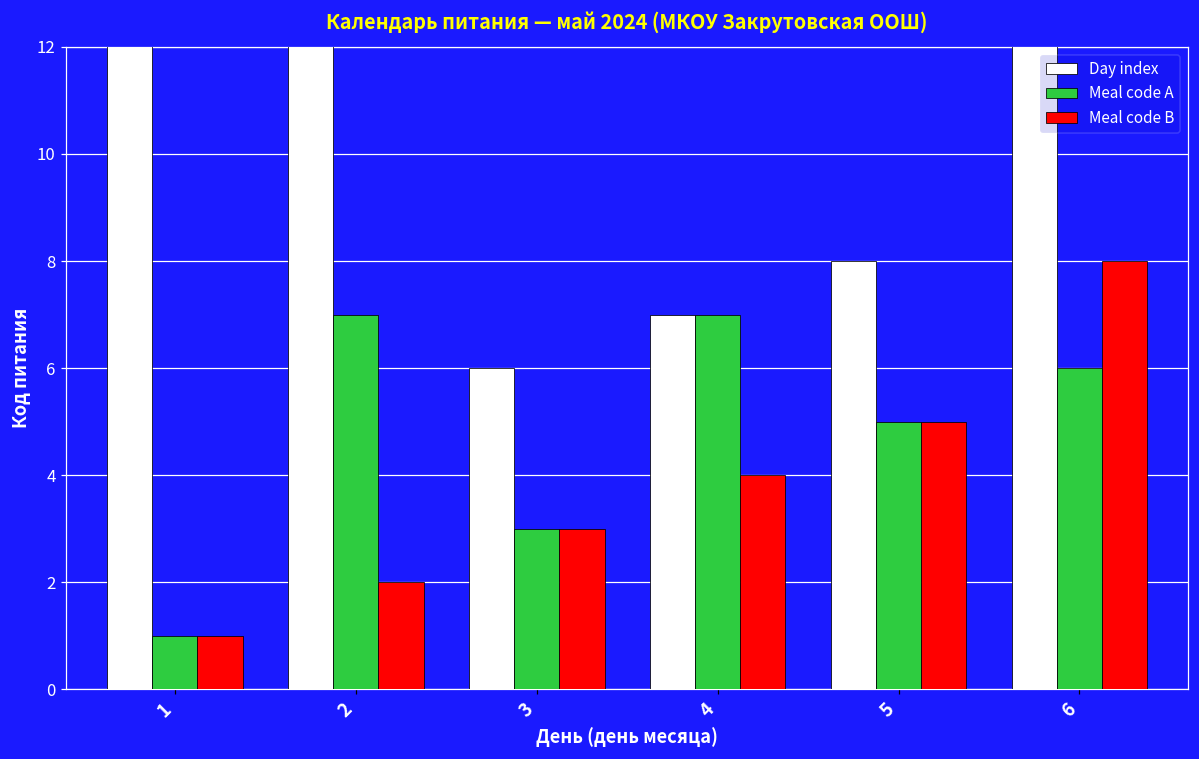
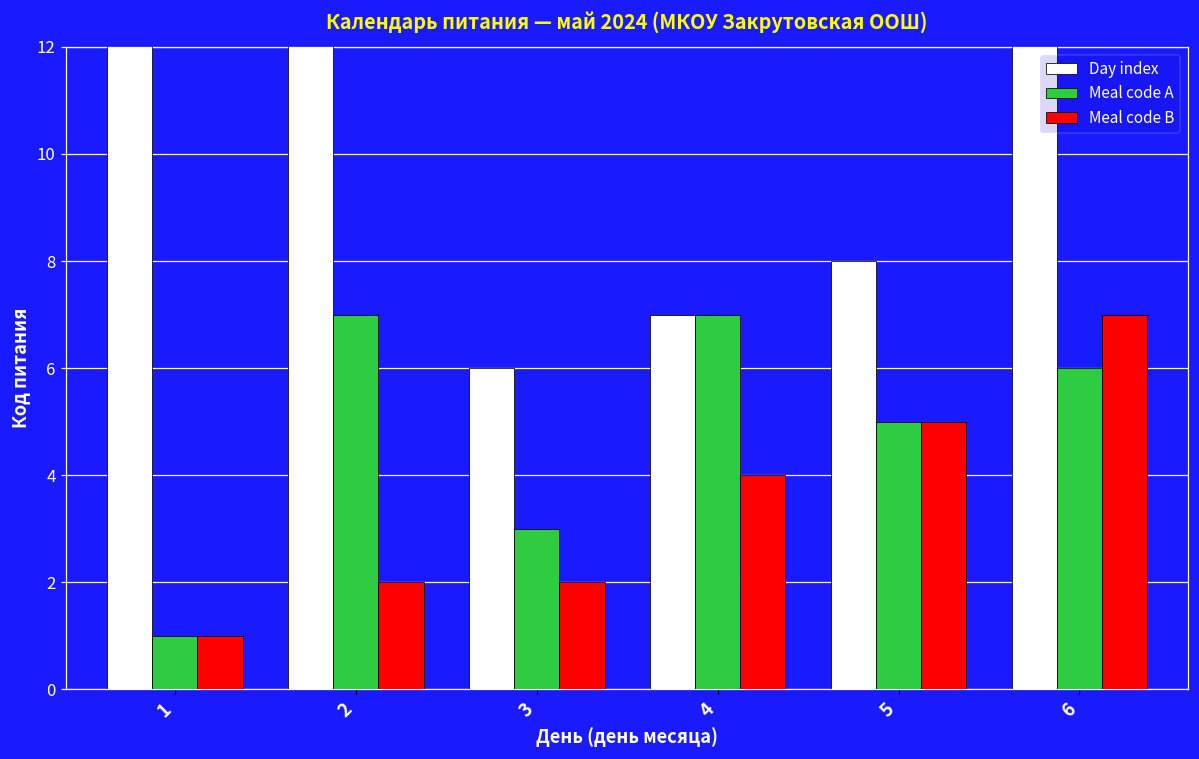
  {
    "Day index": {
      "3": 6,
      "4": 7,
      "5": 8
    },
    "Meal code A": {
      "1": 1,
      "2": 7,
      "3": 3,
      "4": 7,
      "5": 5,
      "6": 6
    },
    "Meal code B": {
      "1": 1,
      "2": 2,
-     "3": 3,
+     "3": 2,
      "4": 4,
      "5": 5,
-     "6": 8
+     "6": 7
    }
  }
